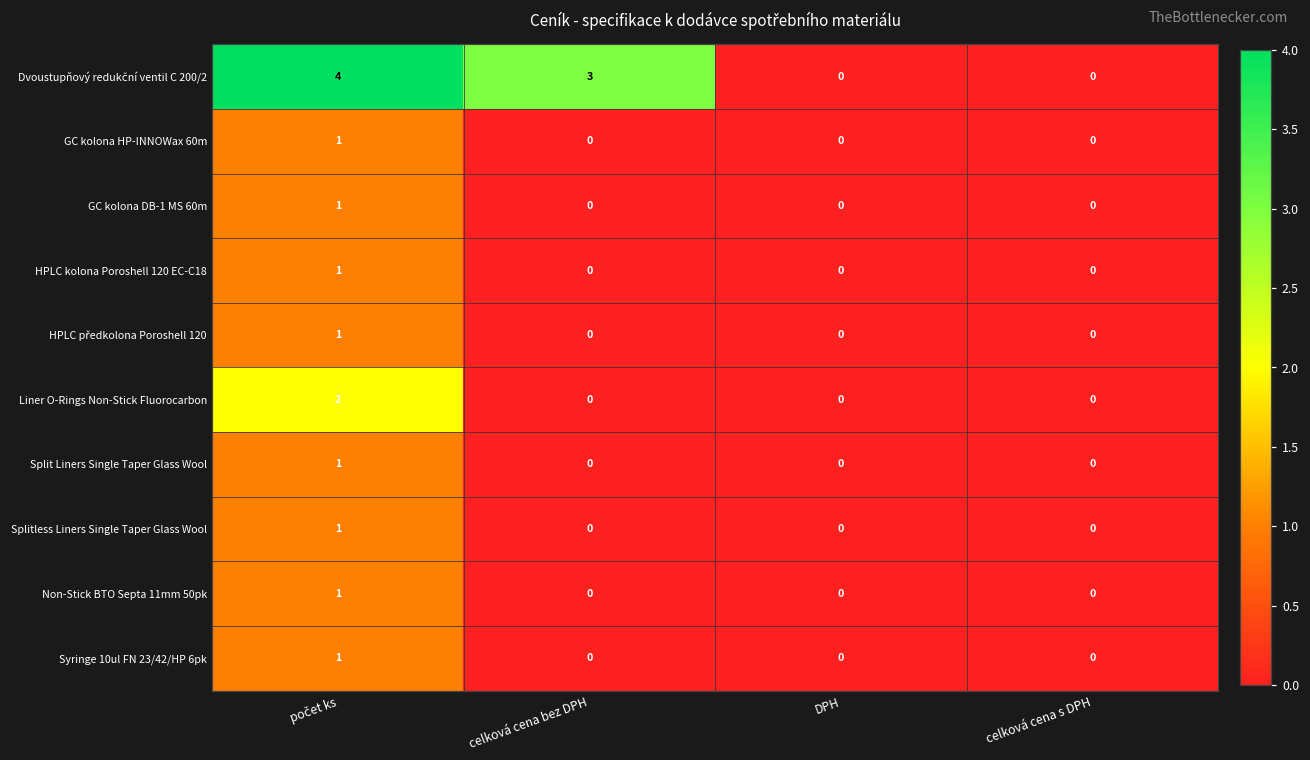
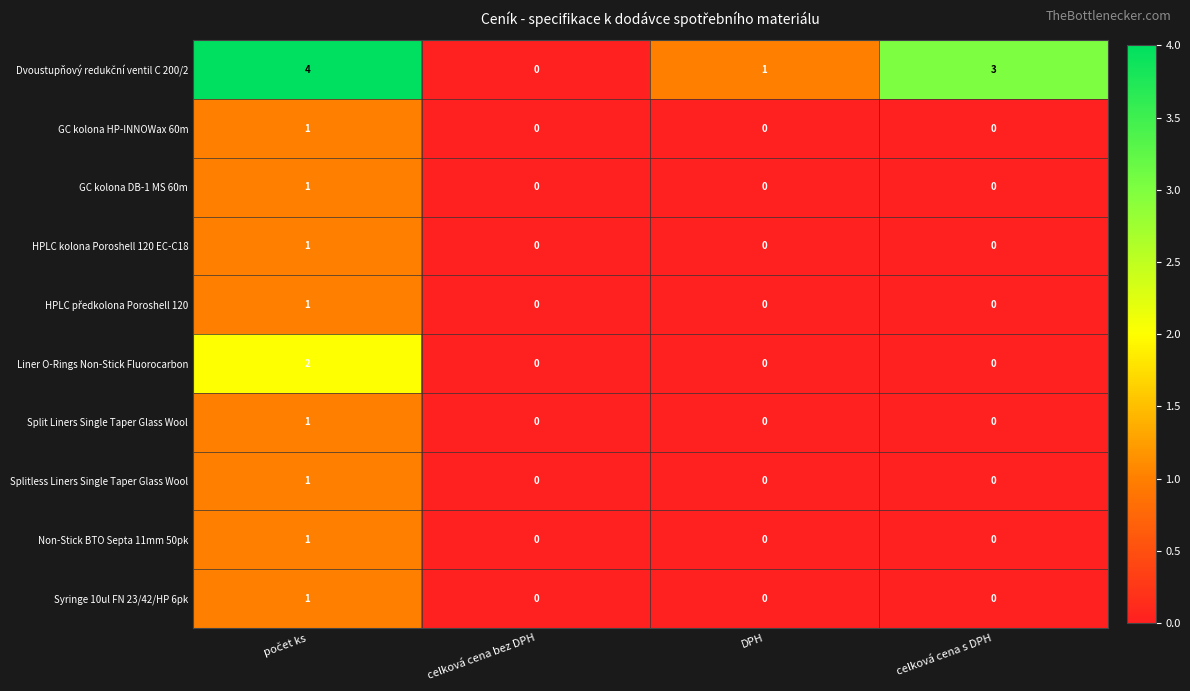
  {
    "Dvoustupňový redukční ventil C 200/2": {
      "počet ks": 4,
-     "celková cena bez DPH": 3,
-     "DPH": 0,
-     "celková cena s DPH": 0
+     "celková cena bez DPH": 0,
+     "DPH": 1,
+     "celková cena s DPH": 3
    },
    "GC kolona HP-INNOWax 60m": {
      "počet ks": 1,
      "celková cena bez DPH": 0,
      "DPH": 0,
      "celková cena s DPH": 0
    },
    "GC kolona DB-1 MS 60m": {
      "počet ks": 1,
      "celková cena bez DPH": 0,
      "DPH": 0,
      "celková cena s DPH": 0
    },
    "HPLC kolona Poroshell 120 EC-C18": {
      "počet ks": 1,
      "celková cena bez DPH": 0,
      "DPH": 0,
      "celková cena s DPH": 0
    },
    "HPLC předkolona Poroshell 120": {
      "počet ks": 1,
      "celková cena bez DPH": 0,
      "DPH": 0,
      "celková cena s DPH": 0
    },
    "Liner O-Rings Non-Stick Fluorocarbon": {
      "počet ks": 2,
      "celková cena bez DPH": 0,
      "DPH": 0,
      "celková cena s DPH": 0
    },
    "Split Liners Single Taper Glass Wool": {
      "počet ks": 1,
      "celková cena bez DPH": 0,
      "DPH": 0,
      "celková cena s DPH": 0
    },
    "Splitless Liners Single Taper Glass Wool": {
      "počet ks": 1,
      "celková cena bez DPH": 0,
      "DPH": 0,
      "celková cena s DPH": 0
    },
    "Non-Stick BTO Septa 11mm 50pk": {
      "počet ks": 1,
      "celková cena bez DPH": 0,
      "DPH": 0,
      "celková cena s DPH": 0
    },
    "Syringe 10ul FN 23/42/HP 6pk": {
      "počet ks": 1,
      "celková cena bez DPH": 0,
      "DPH": 0,
      "celková cena s DPH": 0
    }
  }
